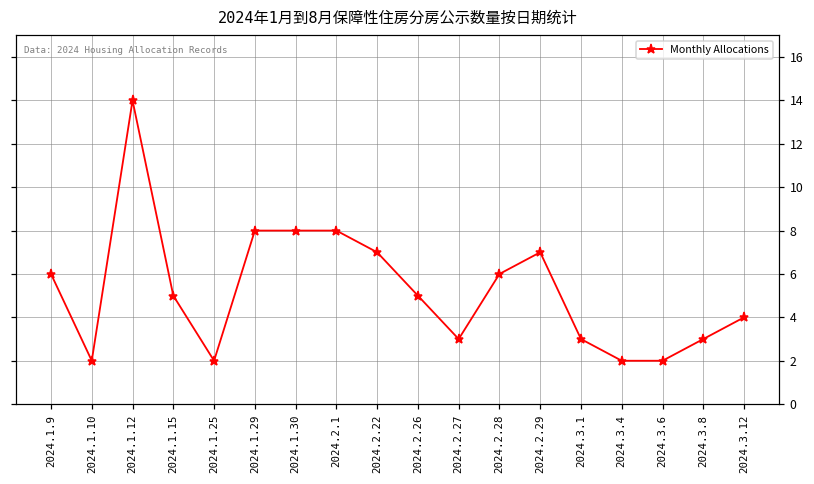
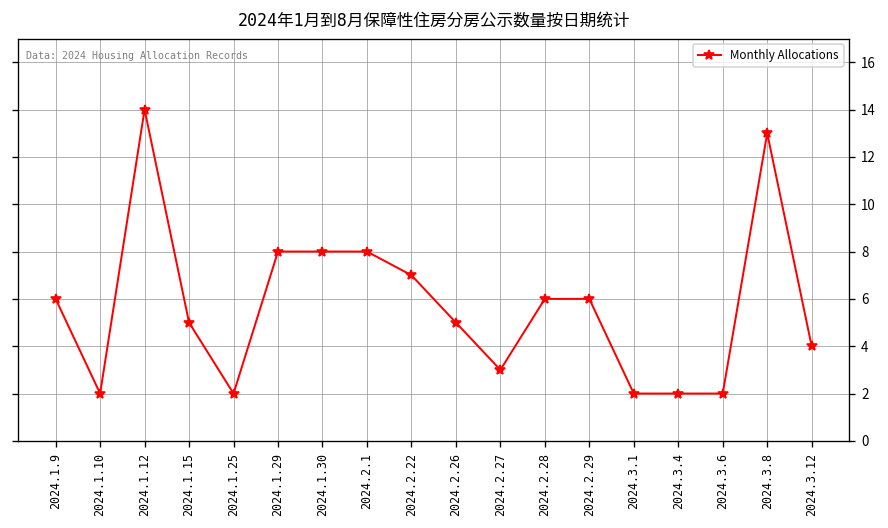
  {
    "2024.1.9": 6,
    "2024.1.10": 2,
    "2024.1.12": 14,
    "2024.1.15": 5,
    "2024.1.25": 2,
    "2024.1.29": 8,
    "2024.1.30": 8,
    "2024.2.1": 8,
    "2024.2.22": 7,
    "2024.2.26": 5,
    "2024.2.27": 3,
    "2024.2.28": 6,
-   "2024.2.29": 7,
-   "2024.3.1": 3,
+   "2024.2.29": 6,
+   "2024.3.1": 2,
    "2024.3.4": 2,
    "2024.3.6": 2,
-   "2024.3.8": 3,
+   "2024.3.8": 13,
    "2024.3.12": 4
  }
